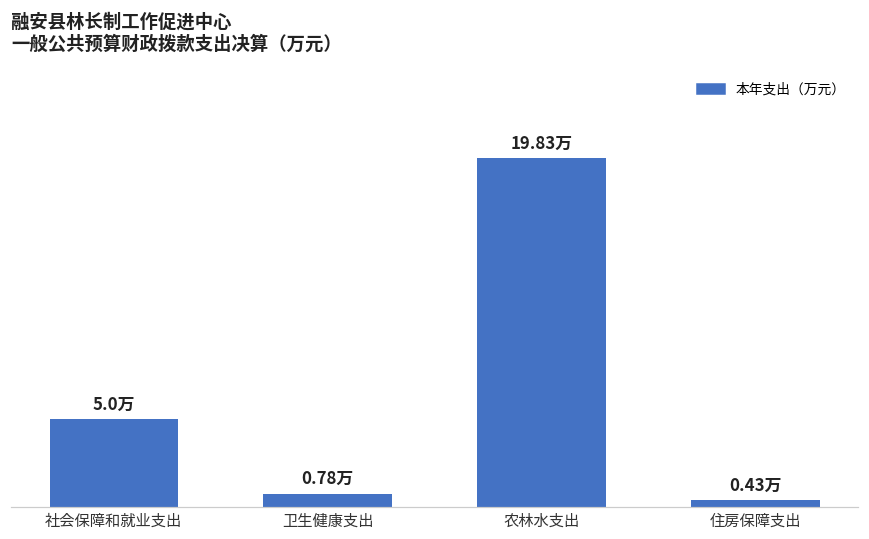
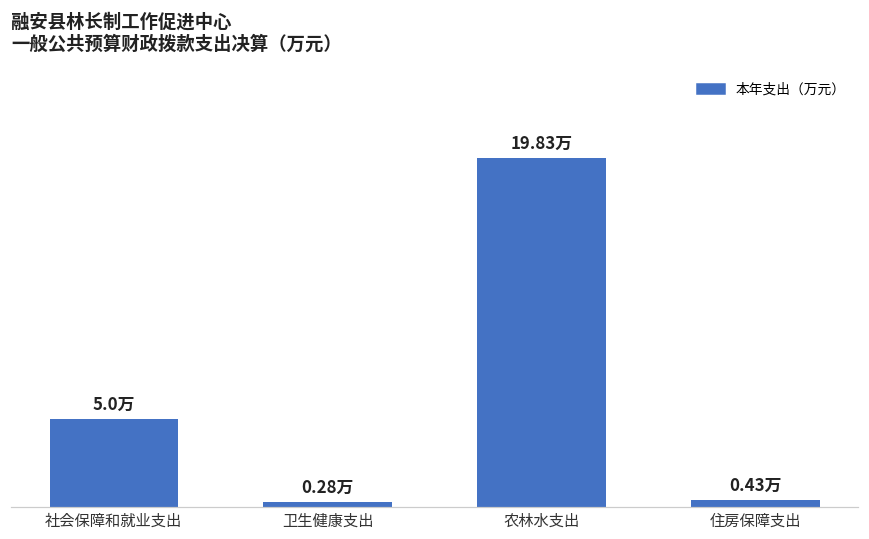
  {
    "社会保障和就业支出": "5.0万",
-   "卫生健康支出": "0.78万",
+   "卫生健康支出": "0.28万",
    "农林水支出": "19.83万",
    "住房保障支出": "0.43万"
  }
